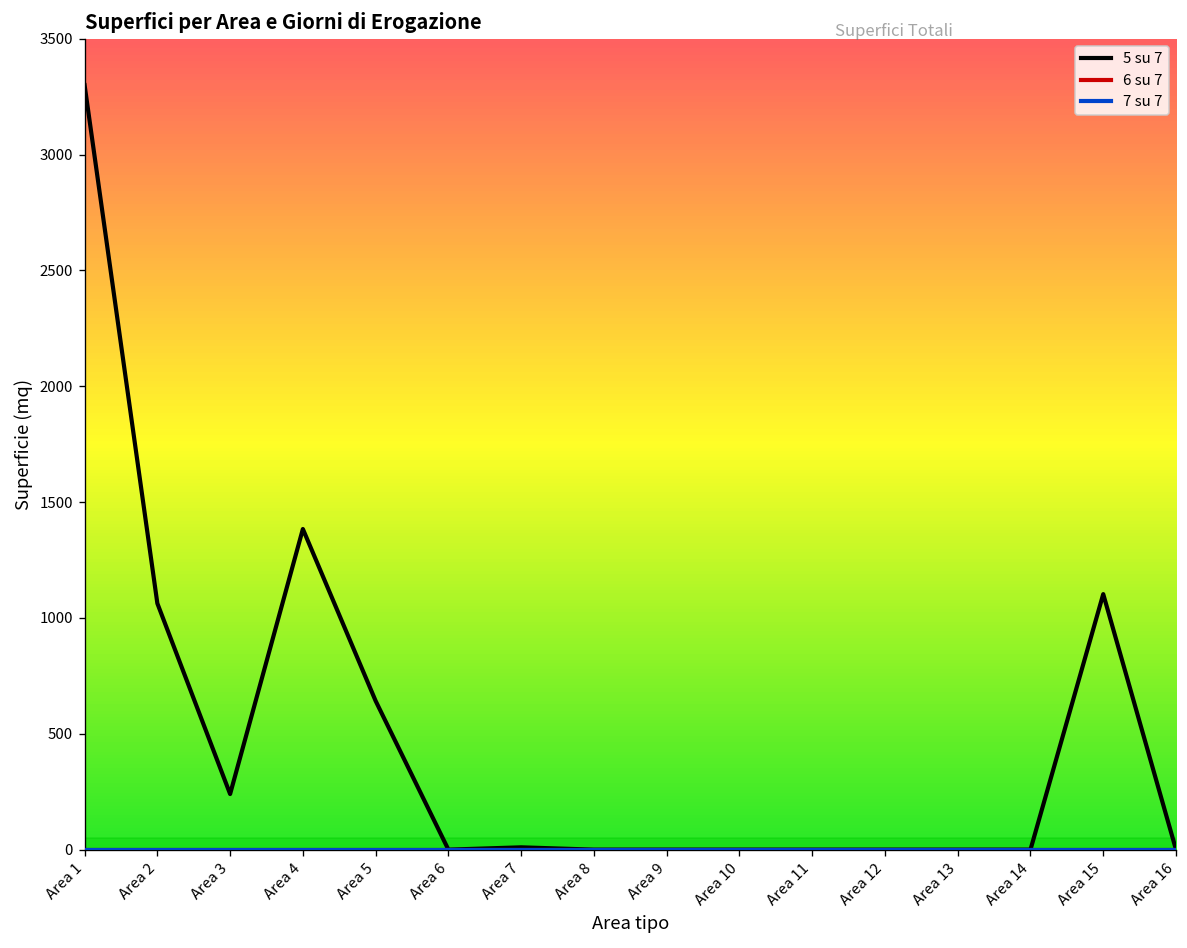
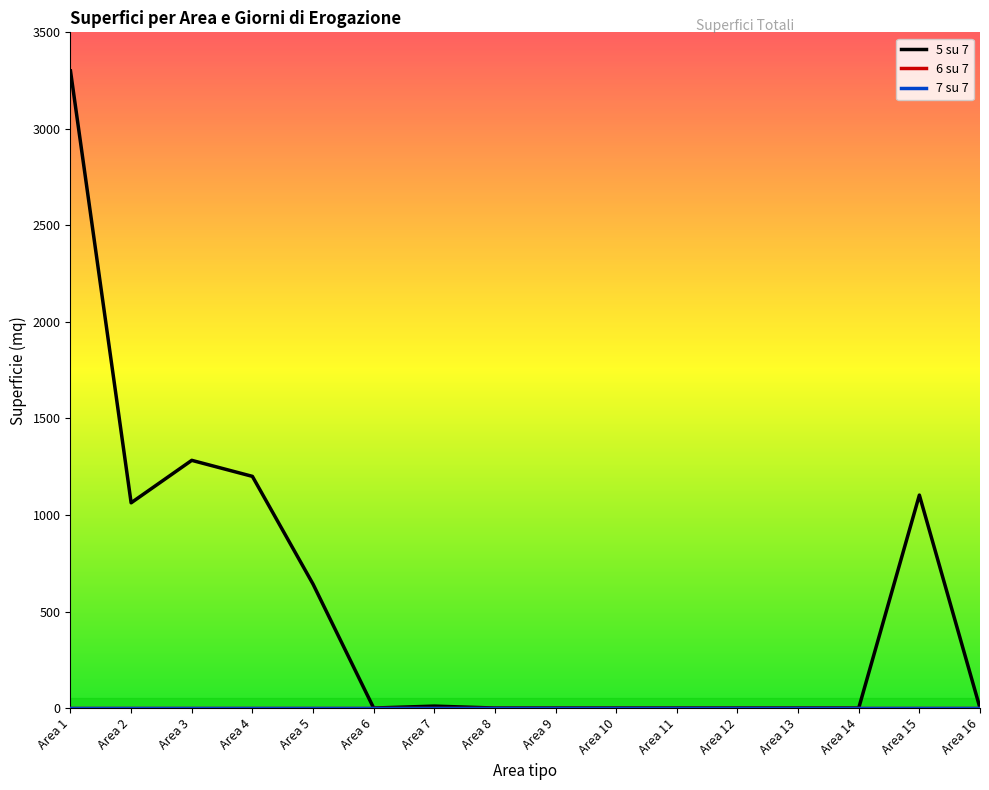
  {
    "5 su 7": {
      "Area 1": 3300,
      "Area 2": 1060,
-     "Area 3": 240,
-     "Area 4": 1380,
+     "Area 3": 1280,
+     "Area 4": 1200,
      "Area 5": 640,
      "Area 15": 1100
    },
    "7 su 7": {
      "Area 1": 0,
      "Area 2": 0,
      "Area 3": 0,
      "Area 4": 0,
      "Area 5": 0,
      "Area 15": 0
    }
  }
